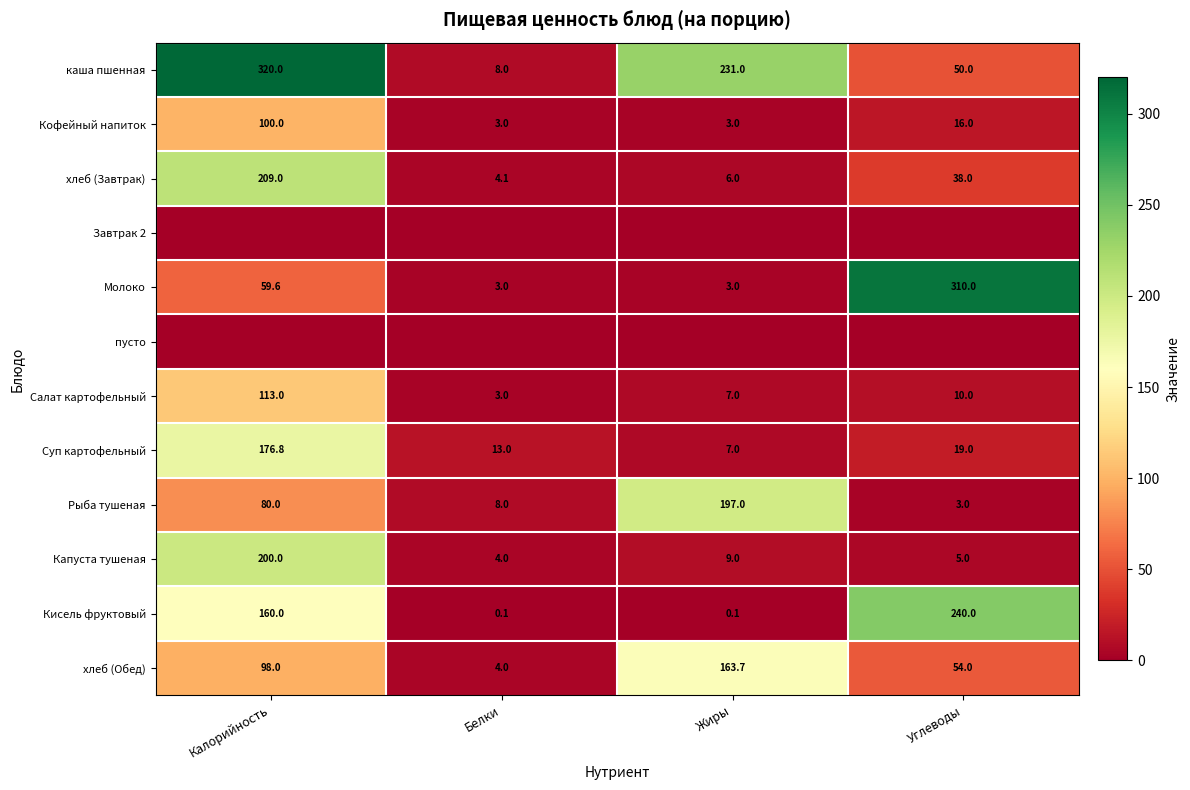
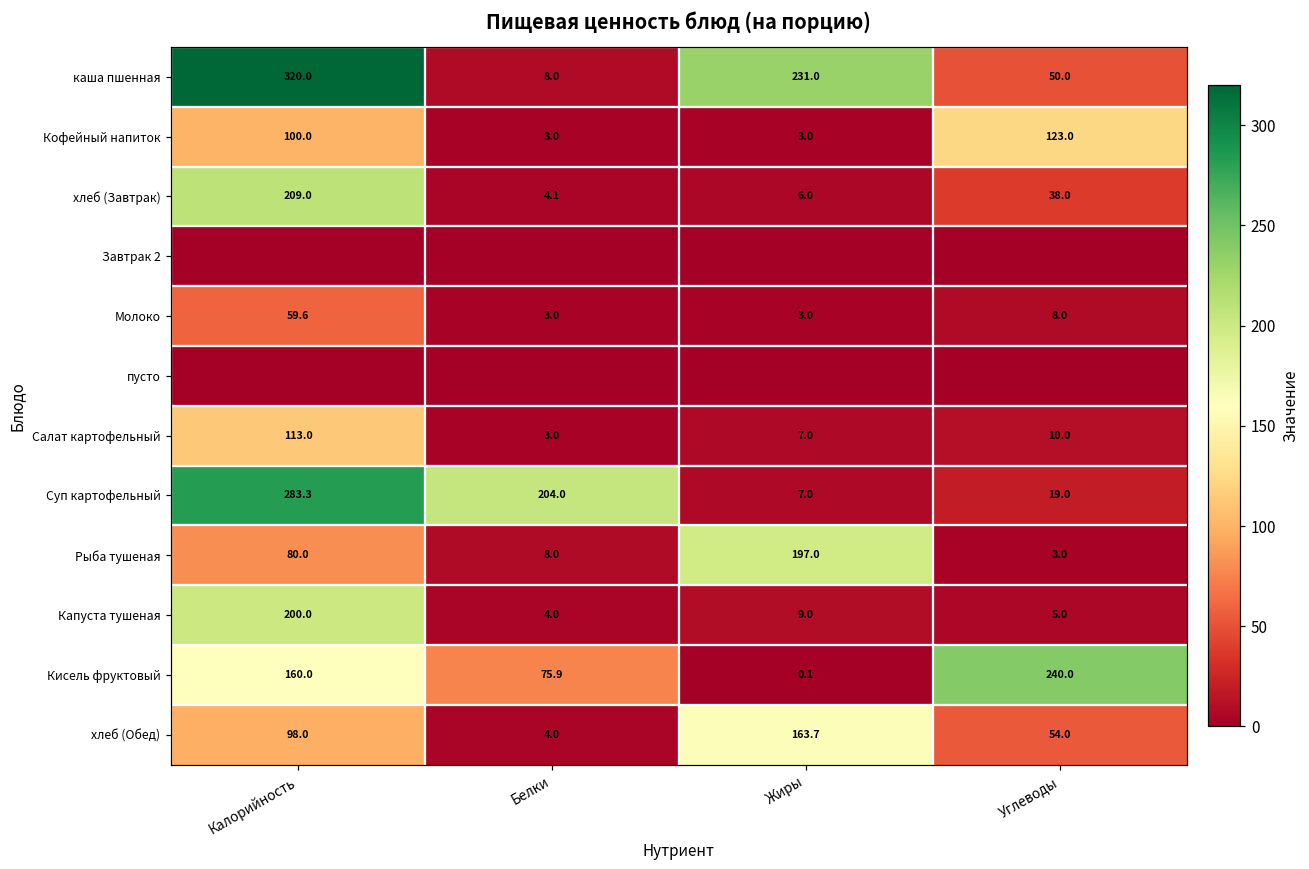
  {
    "каша пшенная": {
      "Калорийность": 320.0,
      "Белки": 8.0,
      "Жиры": 231.0,
      "Углеводы": 50.0
    },
    "Кофейный напиток": {
      "Калорийность": 100.0,
      "Белки": 3.0,
      "Жиры": 3.0,
-     "Углеводы": 16.0
+     "Углеводы": 123.0
    },
    "хлеб (Завтрак)": {
      "Калорийность": 209.0,
      "Белки": 4.1,
      "Жиры": 6.0,
      "Углеводы": 38.0
    },
    "Молоко": {
      "Калорийность": 59.6,
      "Белки": 3.0,
      "Жиры": 3.0,
-     "Углеводы": 310.0
+     "Углеводы": 8.0
    },
    "Салат картофельный": {
      "Калорийность": 113.0,
      "Белки": 3.0,
      "Жиры": 7.0,
      "Углеводы": 10.0
    },
    "Суп картофельный": {
-     "Калорийность": 176.8,
-     "Белки": 13.0,
+     "Калорийность": 283.3,
+     "Белки": 204.0,
      "Жиры": 7.0,
      "Углеводы": 19.0
    },
    "Рыба тушеная": {
      "Калорийность": 80.0,
      "Белки": 8.0,
      "Жиры": 197.0,
      "Углеводы": 3.0
    },
    "Капуста тушеная": {
      "Калорийность": 200.0,
      "Белки": 4.0,
      "Жиры": 9.0,
      "Углеводы": 5.0
    },
    "Кисель фруктовый": {
      "Калорийность": 160.0,
-     "Белки": 0.1,
+     "Белки": 75.9,
      "Жиры": 0.1,
      "Углеводы": 240.0
    },
    "хлеб (Обед)": {
      "Калорийность": 98.0,
      "Белки": 4.0,
      "Жиры": 163.7,
      "Углеводы": 54.0
    }
  }
